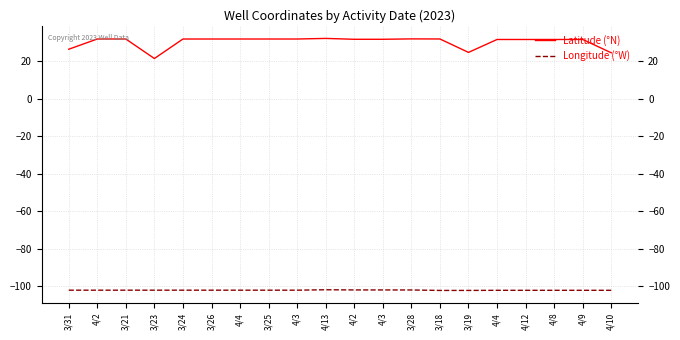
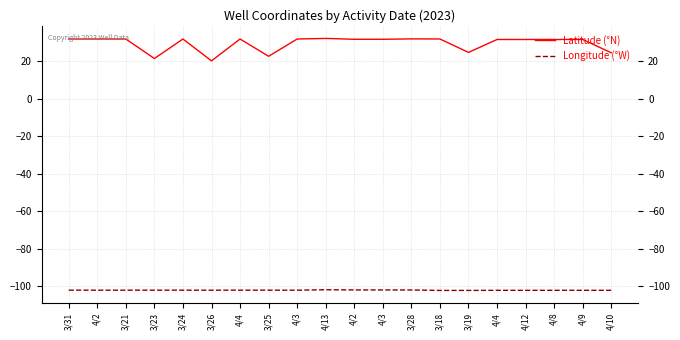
  {
    "Latitude (°N)": {
-     "3/31": 26,
+     "3/31": 32,
      "3/23": 22,
      "3/24": 32,
-     "3/26": 32,
-     "3/25": 32,
+     "3/26": 20,
+     "3/25": 23,
      "4/13": 32,
      "3/28": 32,
      "3/18": 32,
      "3/19": 25,
      "4/12": 32,
      "4/8": 32,
      "4/9": 32,
      "4/10": 25
    },
    "Longitude (°W)": {
      "3/31": -102,
      "3/21": -102,
      "3/23": -102,
      "3/24": -102,
      "3/26": -102,
      "3/25": -102,
      "4/13": -102,
      "3/28": -102,
      "3/18": -102,
      "3/19": -102,
      "4/12": -102,
      "4/8": -102,
      "4/9": -102,
      "4/10": -102
    }
  }
